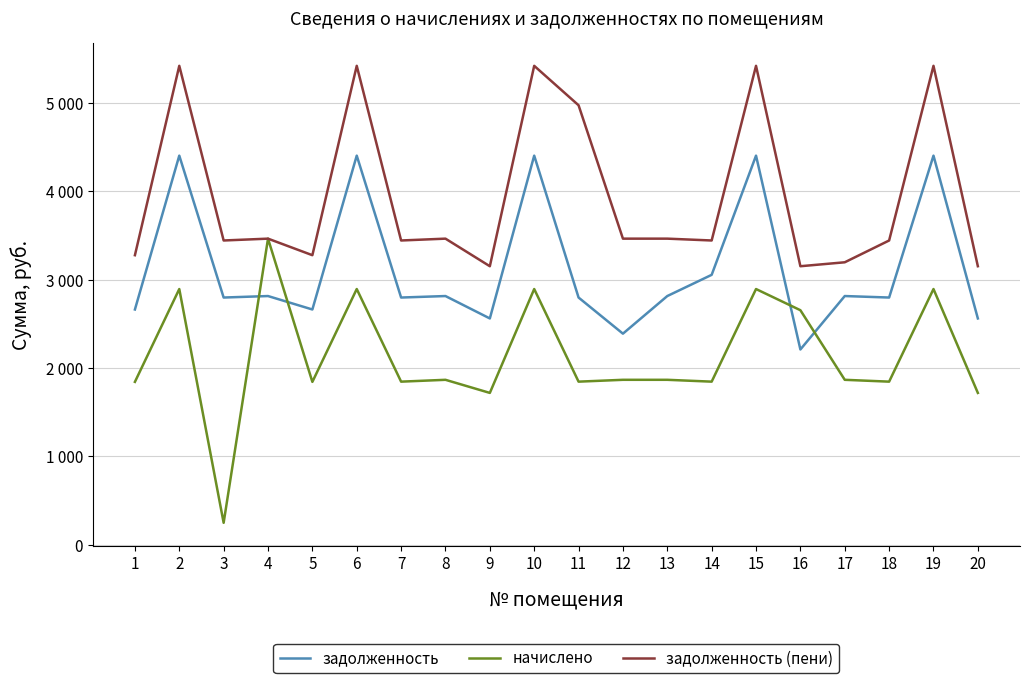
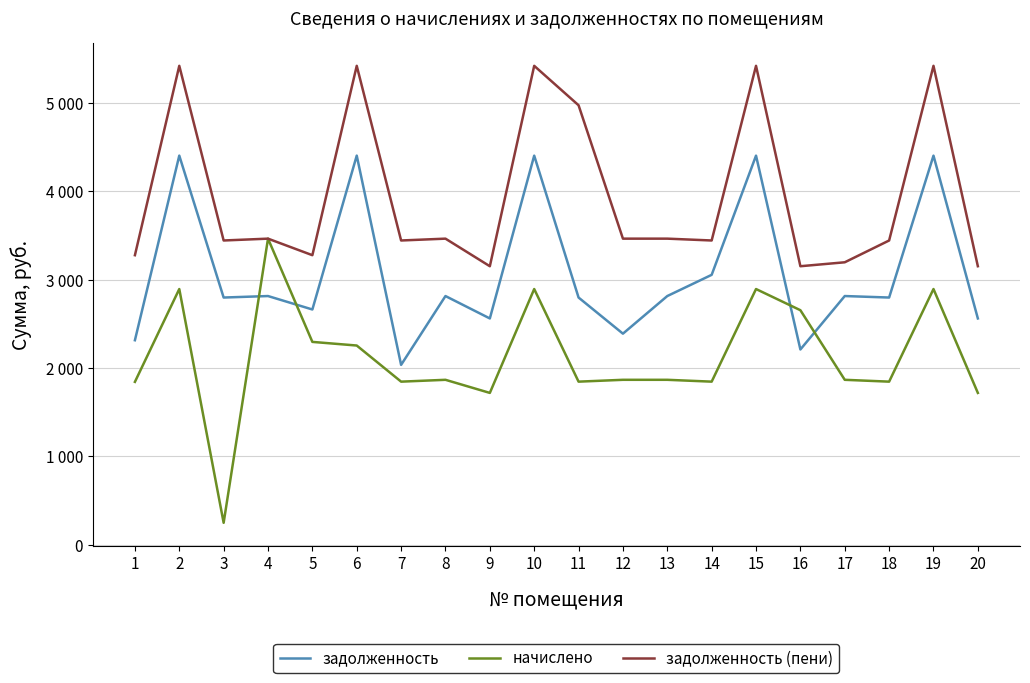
  {
    "задолженность": {
-     "1": 2700,
+     "1": 2300,
      "2": 4400,
      "3": 2800,
      "4": 2800,
      "5": 2700,
      "6": 4400,
-     "7": 2800,
+     "7": 2000,
      "8": 2800,
      "9": 2600,
      "10": 4400,
      "11": 2800,
      "12": 2400,
      "13": 2800,
      "14": 3100,
      "15": 4400,
      "16": 2200,
      "17": 2800,
      "18": 2800,
      "19": 4400,
      "20": 2600
    },
    "начислено": {
      "1": 1800,
      "2": 2900,
      "3": 200,
-     "5": 1800,
-     "6": 2900,
+     "5": 2300,
+     "6": 2300,
      "7": 1800,
      "8": 1900,
      "9": 1700,
      "10": 2900,
      "11": 1800,
      "12": 1900,
      "13": 1900,
      "14": 1800,
      "15": 2900,
      "16": 2700,
      "17": 1900,
      "18": 1800,
      "19": 2900,
      "20": 1700
    },
    "задолженность (пени)": {
      "1": 3300,
      "2": 5400,
      "3": 3400,
      "5": 3300,
      "6": 5400,
      "7": 3400,
      "8": 3500,
      "9": 3200,
      "10": 5400,
      "11": 5000,
      "12": 3500,
      "13": 3500,
      "14": 3400,
      "15": 5400,
      "16": 3200,
      "17": 3200,
      "18": 3400,
      "19": 5400,
      "20": 3200
    }
  }
